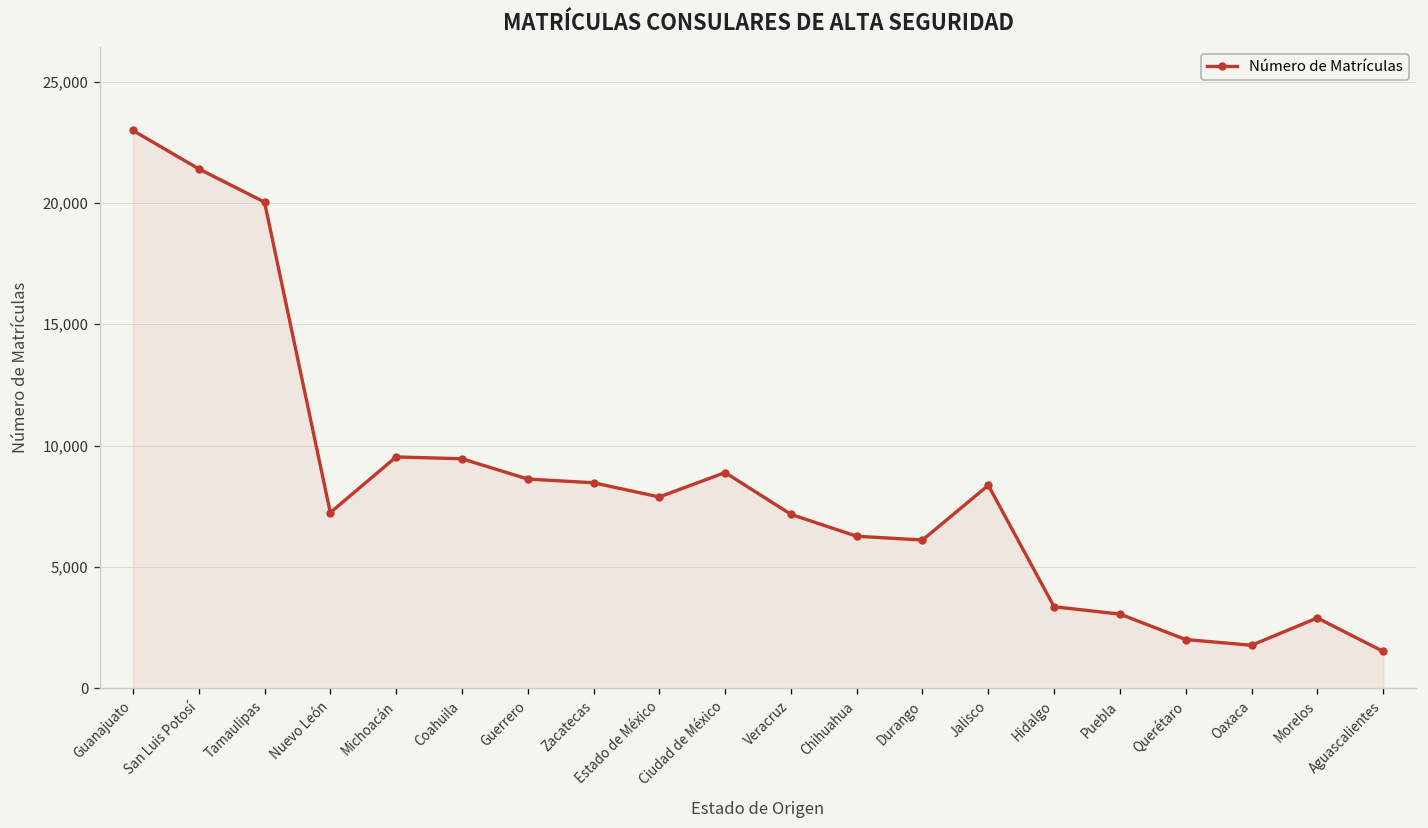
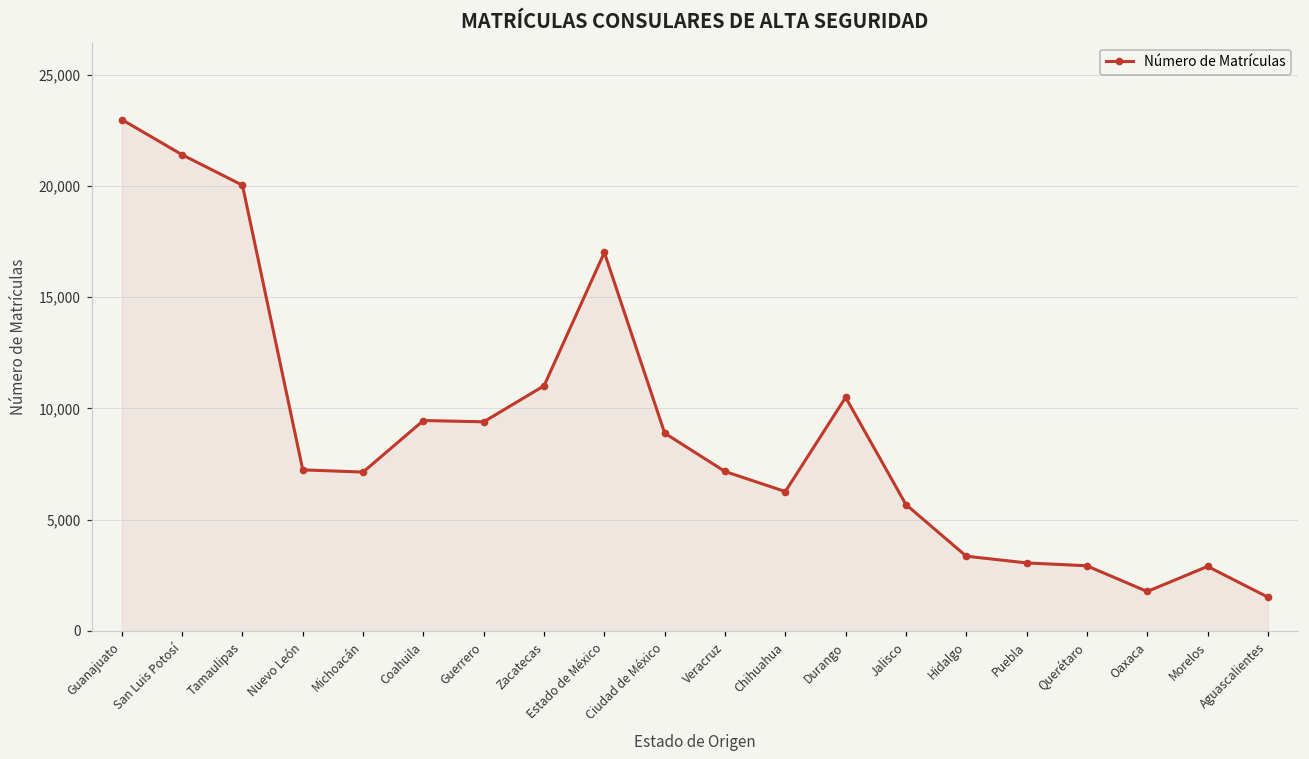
  {
    "Guanajuato": "23,000",
    "San Luis Potosí": "21,400",
    "Tamaulipas": "20,000",
    "Nuevo León": "7,200",
-   "Michoacán": "9,500",
+   "Michoacán": "7,100",
    "Coahuila": "9,500",
-   "Guerrero": "8,600",
-   "Zacatecas": "8,500",
-   "Estado de México": "7,900",
+   "Guerrero": "9,400",
+   "Zacatecas": "11,000",
+   "Estado de México": "17,000",
    "Ciudad de México": "8,900",
    "Veracruz": "7,200",
    "Chihuahua": "6,300",
-   "Durango": "6,100",
-   "Jalisco": "8,400",
+   "Durango": "10,500",
+   "Jalisco": "5,700",
    "Hidalgo": "3,400",
    "Puebla": "3,100",
-   "Querétaro": "2,000",
+   "Querétaro": "2,900",
    "Oaxaca": "1,800",
    "Morelos": "2,900",
    "Aguascalientes": "1,500"
  }
